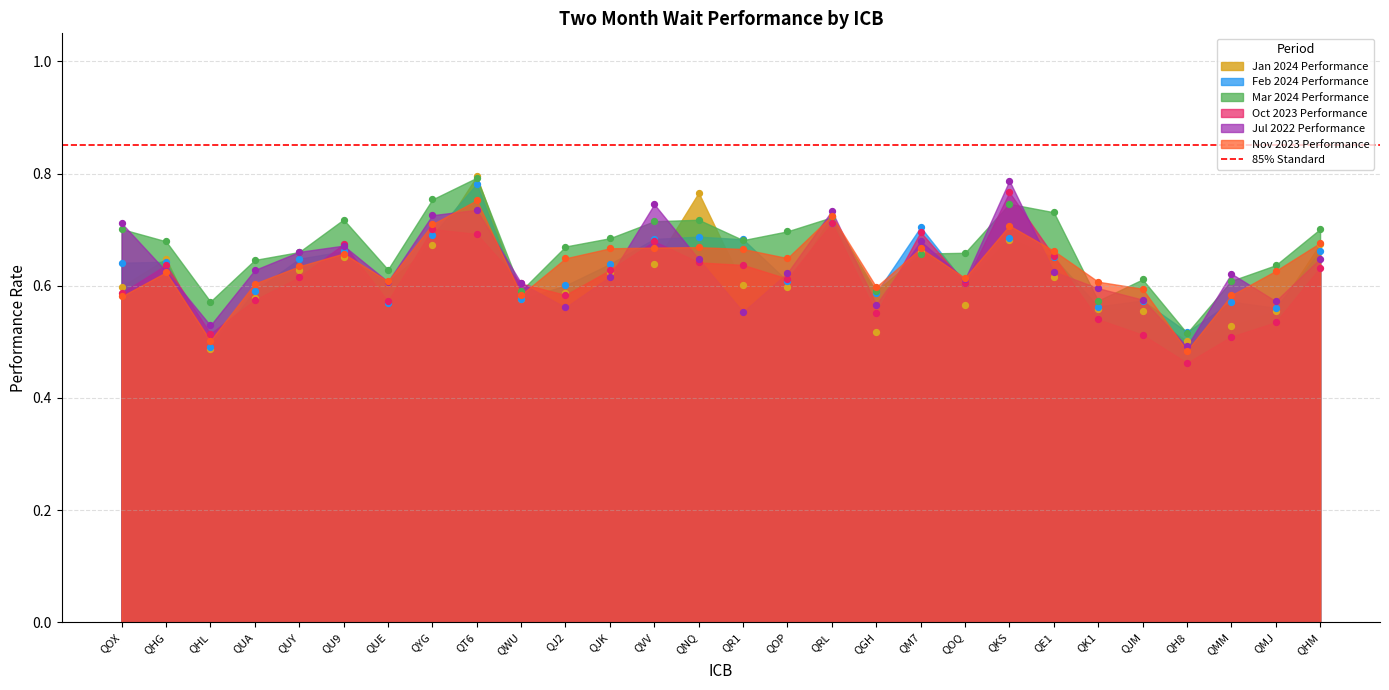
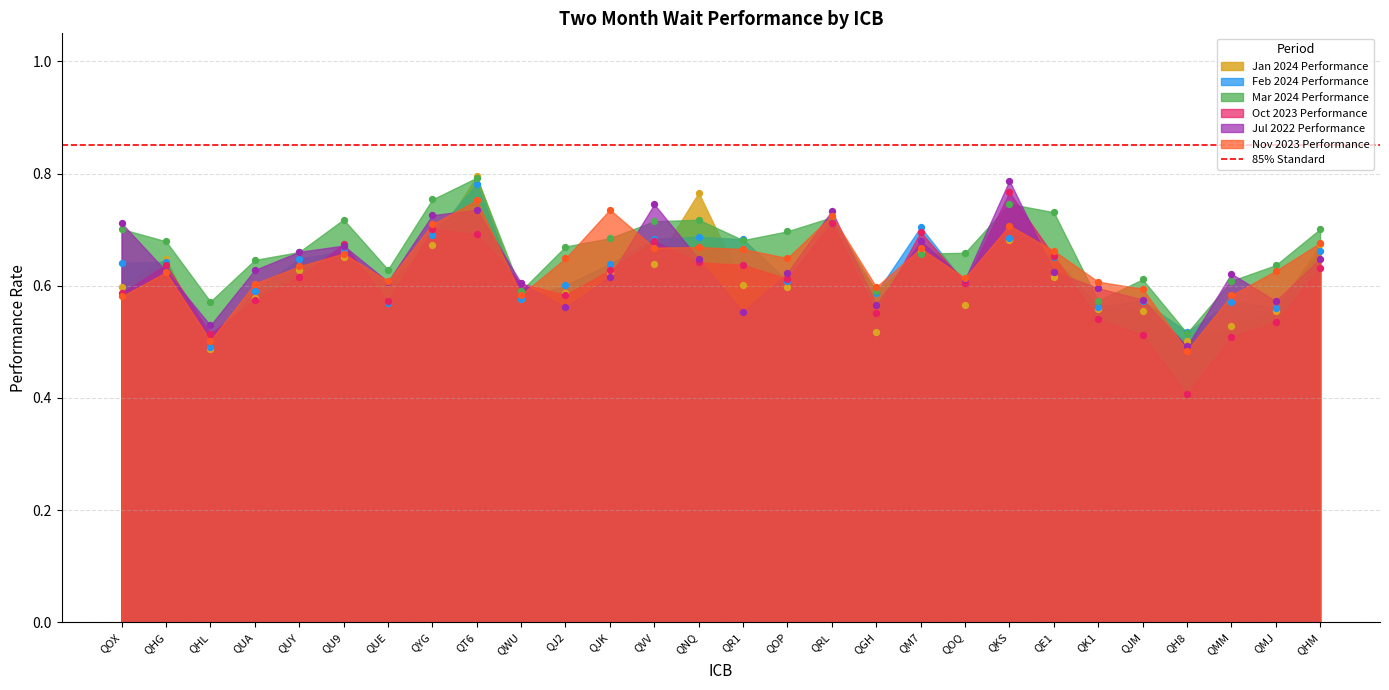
  {
    "Jan 2024 Performance": {
      "QOX": 0.60,
      "QHG": 0.65,
      "QUY": 0.63,
      "QU9": 0.65,
      "QYG": 0.67,
      "QVV": 0.64,
      "QNQ": 0.77,
      "QR1": 0.60,
      "QOP": 0.60,
      "QGH": 0.52,
      "QOQ": 0.57,
      "QKS": 0.68,
      "QE1": 0.62,
      "QJM": 0.55,
      "QH8": 0.50,
      "QMM": 0.53,
      "QMJ": 0.55
    },
    "Feb 2024 Performance": {
      "QOX": 0.64,
      "QHG": 0.64,
      "QUA": 0.59,
      "QUY": 0.65,
      "QYG": 0.69,
      "QT6": 0.78,
      "QJ2": 0.60,
      "QJK": 0.64,
      "QNQ": 0.69,
      "QM7": 0.70,
      "QKS": 0.69,
      "QMM": 0.57,
      "QMJ": 0.56,
      "QHM": 0.66
    },
    "Mar 2024 Performance": {
      "QOX": 0.70,
      "QHG": 0.68,
      "QHL": 0.57,
      "QUA": 0.65,
      "QU9": 0.72,
      "QUE": 0.63,
      "QYG": 0.75,
      "QWU": 0.59,
      "QJ2": 0.67,
      "QJK": 0.68,
      "QVV": 0.71,
      "QNQ": 0.72,
      "QOP": 0.70,
      "QOQ": 0.66,
      "QKS": 0.75,
      "QE1": 0.73,
      "QK1": 0.57,
      "QJM": 0.61,
      "QMM": 0.61,
      "QMJ": 0.64,
      "QHM": 0.70
    },
    "Oct 2023 Performance": {
      "QOX": 0.59,
      "QHG": 0.64,
      "QHL": 0.51,
      "QUY": 0.62,
      "QYG": 0.70,
      "QT6": 0.69,
      "QNQ": 0.64,
      "QR1": 0.64,
      "QGH": 0.55,
      "QM7": 0.70,
      "QKS": 0.77,
      "QK1": 0.54,
      "QJM": 0.51,
-     "QH8": 0.46,
+     "QH8": 0.41,
      "QMM": 0.51,
      "QMJ": 0.53,
      "QHM": 0.63
    },
    "Jul 2022 Performance": {
      "QOX": 0.71,
      "QHL": 0.53,
      "QUA": 0.63,
      "QYG": 0.73,
      "QT6": 0.74,
      "QJ2": 0.56,
      "QJK": 0.62,
      "QVV": 0.75,
      "QNQ": 0.65,
      "QR1": 0.55,
      "QOP": 0.62,
      "QRL": 0.73,
      "QGH": 0.57,
      "QM7": 0.68,
      "QKS": 0.79,
      "QE1": 0.63,
      "QK1": 0.60,
      "QH8": 0.49,
      "QMM": 0.62,
      "QMJ": 0.57,
      "QHM": 0.65
    },
    "Nov 2023 Performance": {
      "QOX": 0.58,
      "QHL": 0.50,
      "QUA": 0.60,
      "QUY": 0.63,
      "QYG": 0.71,
      "QT6": 0.75,
      "QWU": 0.58,
      "QJ2": 0.65,
-     "QJK": 0.67,
+     "QJK": 0.74,
      "QVV": 0.67,
      "QNQ": 0.67,
      "QR1": 0.67,
      "QOP": 0.65,
      "QGH": 0.60,
      "QM7": 0.67,
      "QKS": 0.71,
      "QE1": 0.66,
      "QK1": 0.61,
      "QJM": 0.59,
      "QH8": 0.48,
      "QMM": 0.58,
      "QMJ": 0.63
    }
  }
